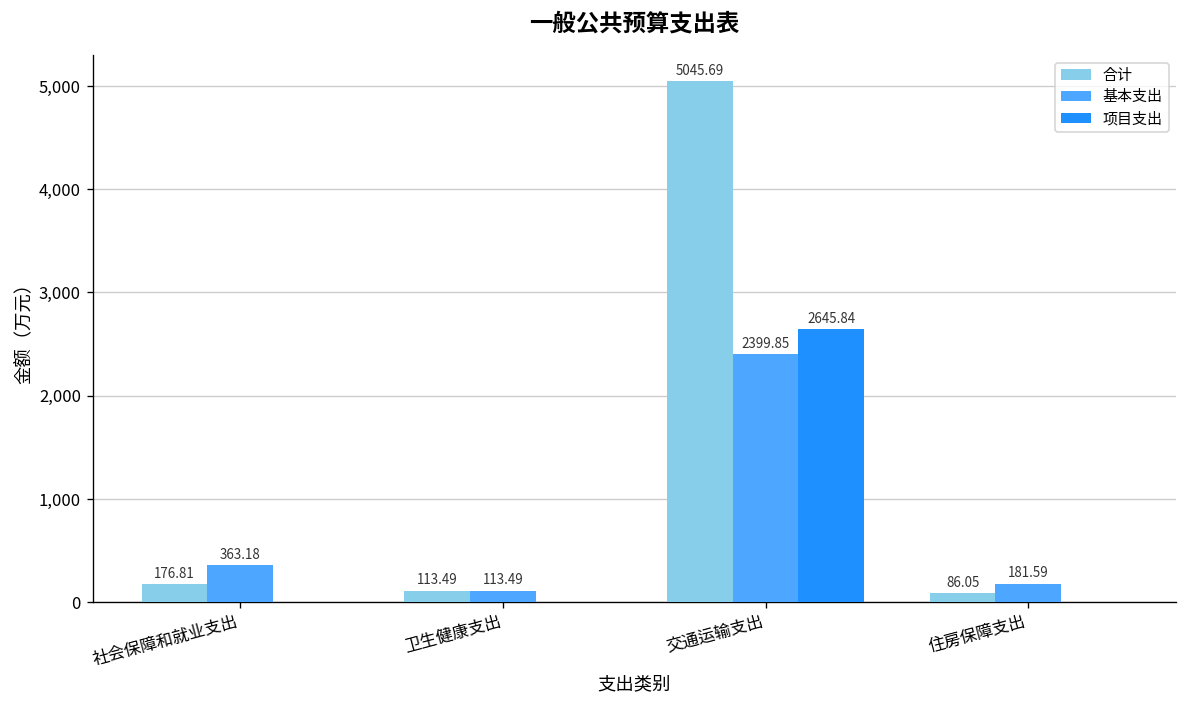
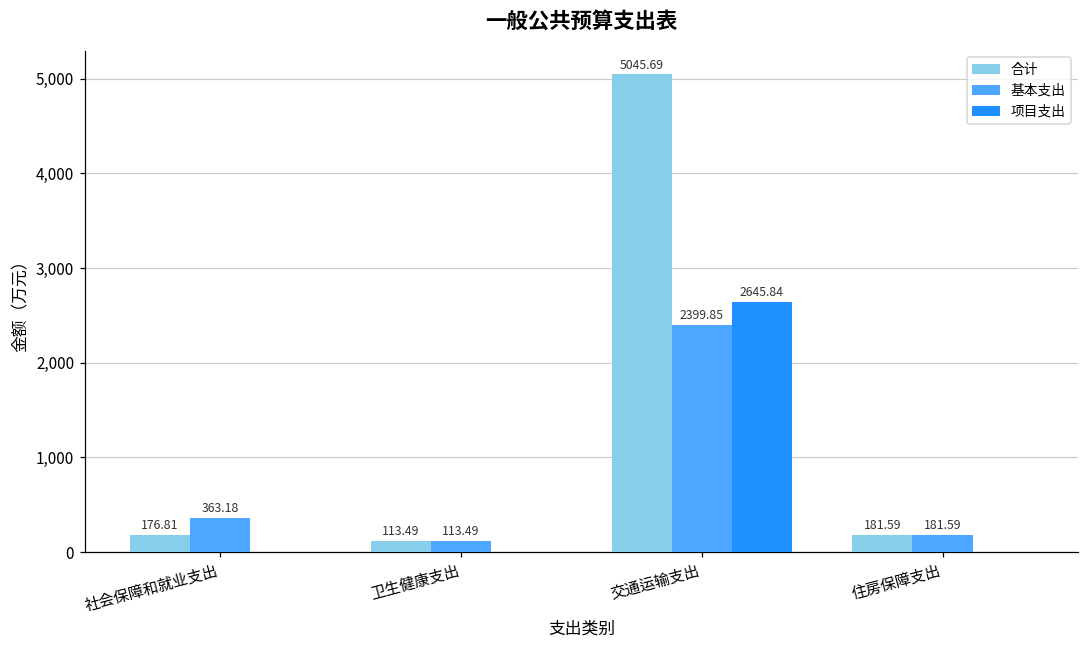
  {
    "合计": {
      "社会保障和就业支出": 176.81,
      "卫生健康支出": 113.49,
      "交通运输支出": 5045.69,
-     "住房保障支出": 86.05
+     "住房保障支出": 181.59
    }
  }
